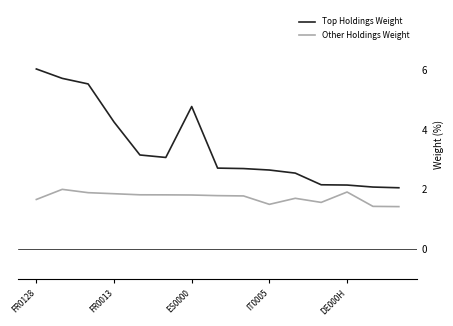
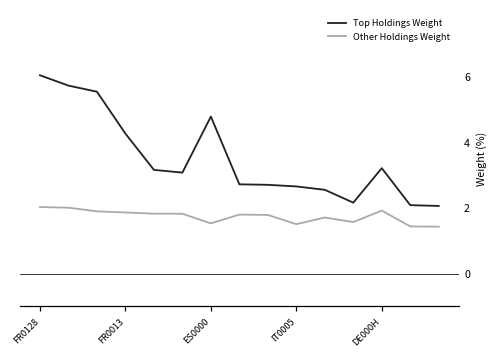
  {
    "Top Holdings Weight": {
      "FR0128": 6.0,
      "FR0013": 4.3,
      "ES0000": 4.8,
      "IT0005": 2.6,
-     "DE000H": 2.1
+     "DE000H": 3.2
    },
    "Other Holdings Weight": {
-     "FR0128": 1.7,
+     "FR0128": 2.0,
      "FR0013": 1.9,
-     "ES0000": 1.8,
+     "ES0000": 1.5,
      "IT0005": 1.5,
      "DE000H": 1.9
    }
  }
